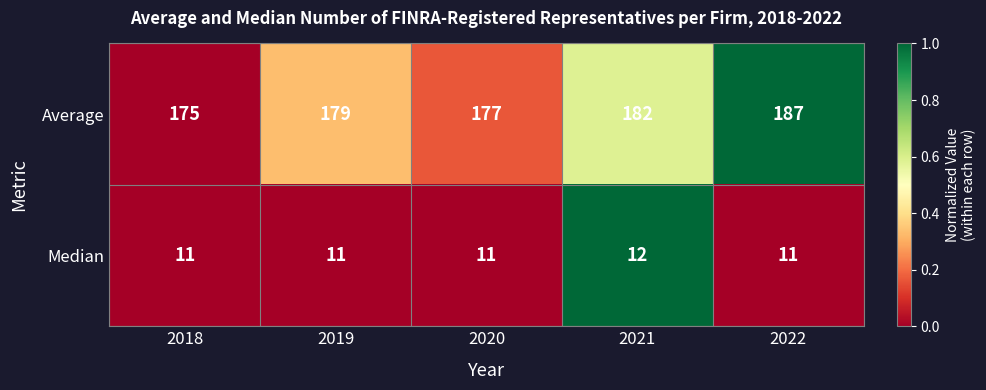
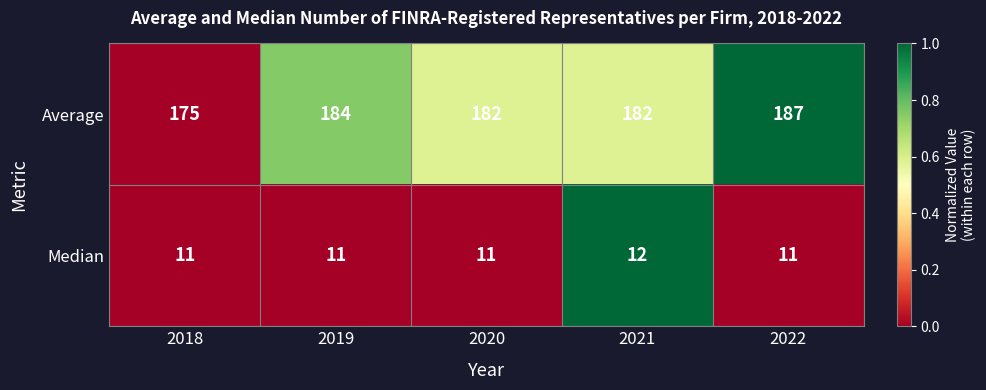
  {
    "Average": {
      "2018": 175,
-     "2019": 179,
-     "2020": 177,
+     "2019": 184,
+     "2020": 182,
      "2021": 182,
      "2022": 187
    },
    "Median": {
      "2018": 11,
      "2019": 11,
      "2020": 11,
      "2021": 12,
      "2022": 11
    }
  }
